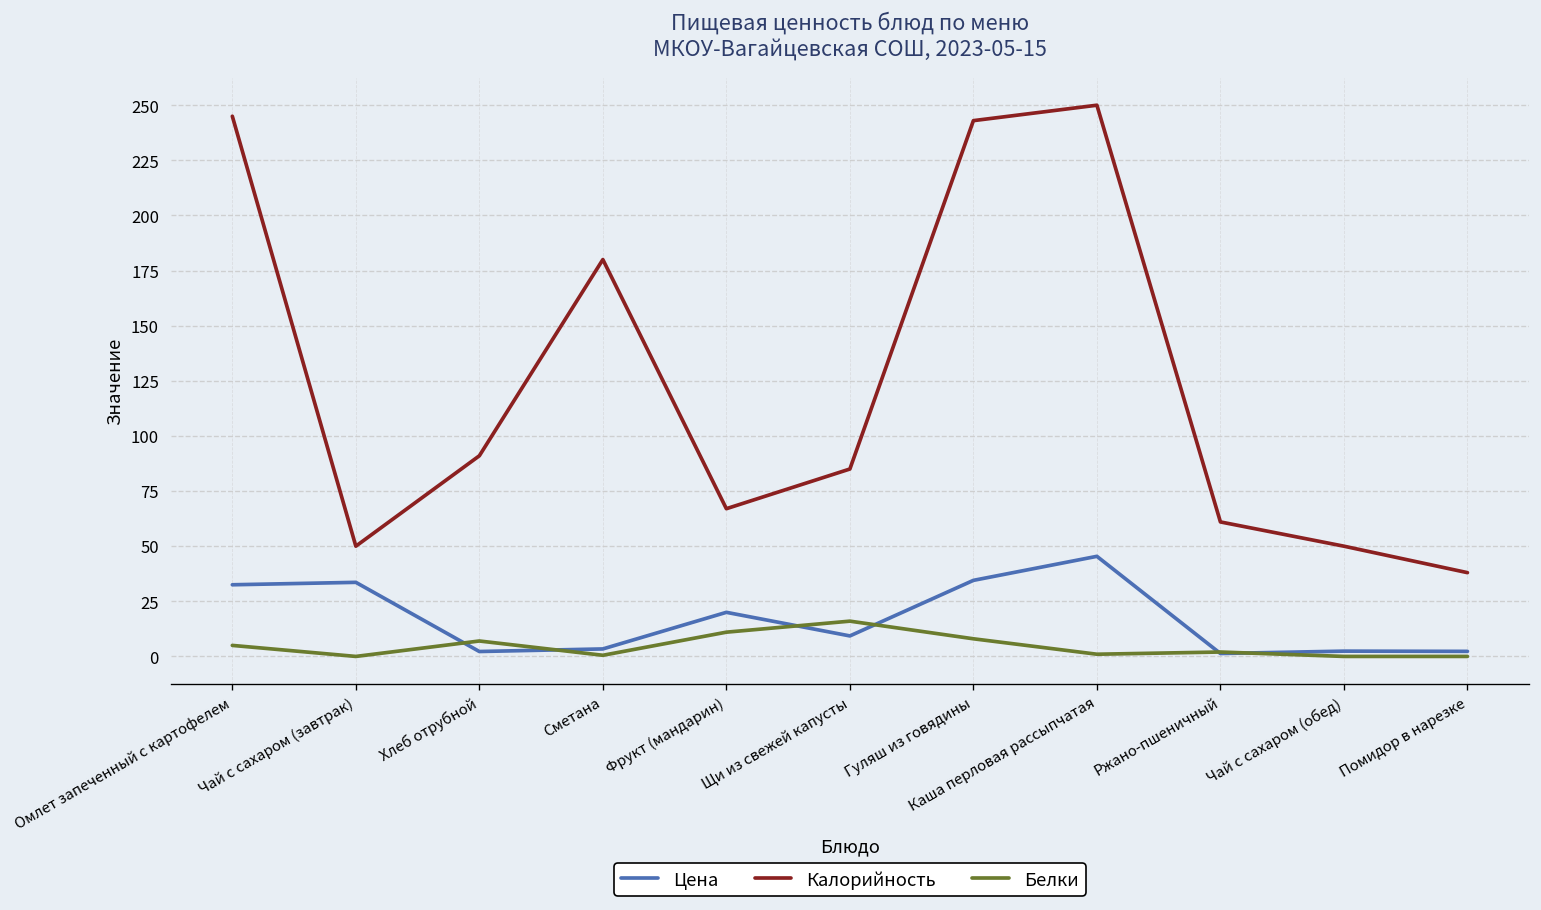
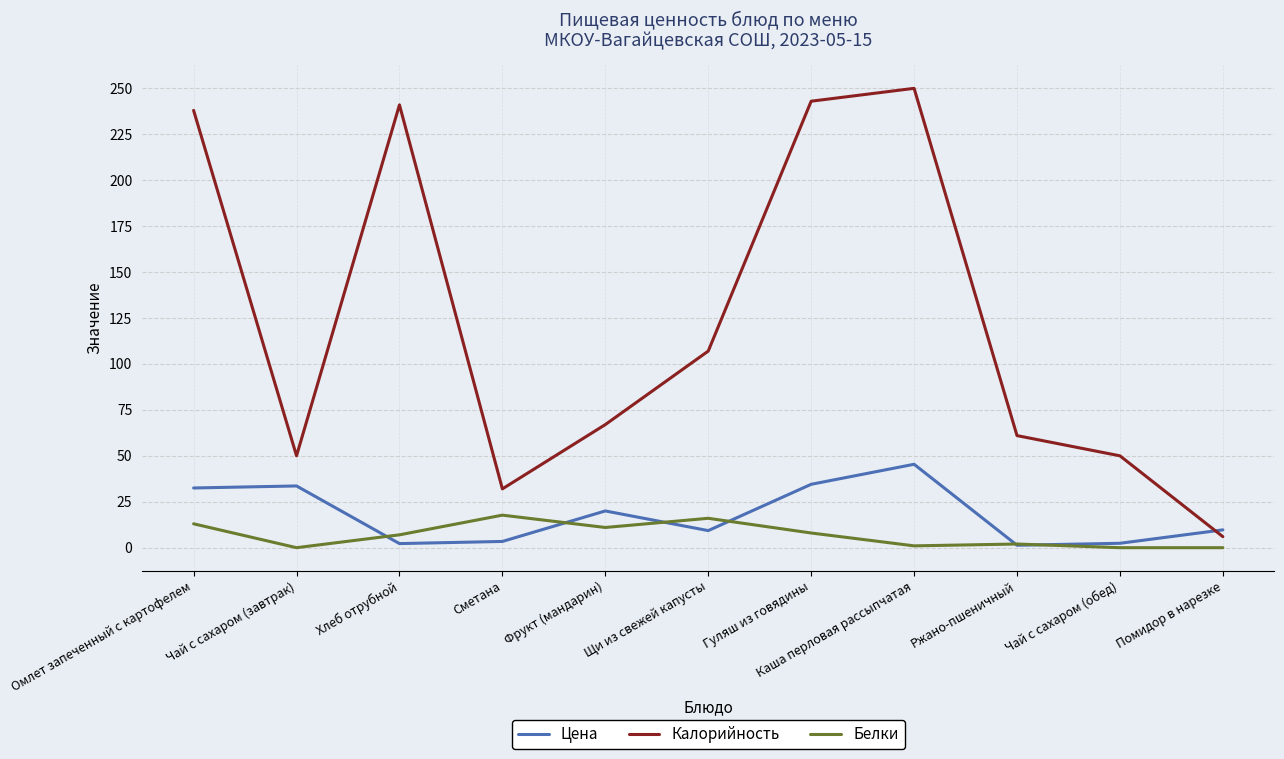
  {
    "Цена": {
      "Омлет запеченный с картофелем": 33,
      "Чай с сахаром (завтрак)": 34,
      "Хлеб отрубной": 2,
      "Сметана": 3,
      "Фрукт (мандарин)": 20,
      "Щи из свежей капусты": 9,
      "Гуляш из говядины": 35,
      "Каша перловая рассыпчатая": 45,
      "Чай с сахаром (обед)": 2,
-     "Помидор в нарезке": 2
+     "Помидор в нарезке": 10
    },
    "Калорийность": {
-     "Омлет запеченный с картофелем": 245,
+     "Омлет запеченный с картофелем": 238,
      "Чай с сахаром (завтрак)": 50,
-     "Хлеб отрубной": 91,
-     "Сметана": 180,
+     "Хлеб отрубной": 241,
+     "Сметана": 32,
      "Фрукт (мандарин)": 67,
-     "Щи из свежей капусты": 85,
+     "Щи из свежей капусты": 107,
      "Гуляш из говядины": 243,
      "Каша перловая рассыпчатая": 250,
      "Ржано-пшеничный": 61,
      "Чай с сахаром (обед)": 50,
-     "Помидор в нарезке": 38
+     "Помидор в нарезке": 6
    },
    "Белки": {
-     "Омлет запеченный с картофелем": 5,
+     "Омлет запеченный с картофелем": 13,
      "Чай с сахаром (завтрак)": 0,
      "Хлеб отрубной": 7,
-     "Сметана": 1,
+     "Сметана": 18,
      "Фрукт (мандарин)": 11,
      "Щи из свежей капусты": 16,
      "Гуляш из говядины": 8,
      "Каша перловая рассыпчатая": 1,
      "Чай с сахаром (обед)": 0,
      "Помидор в нарезке": 0
    }
  }
